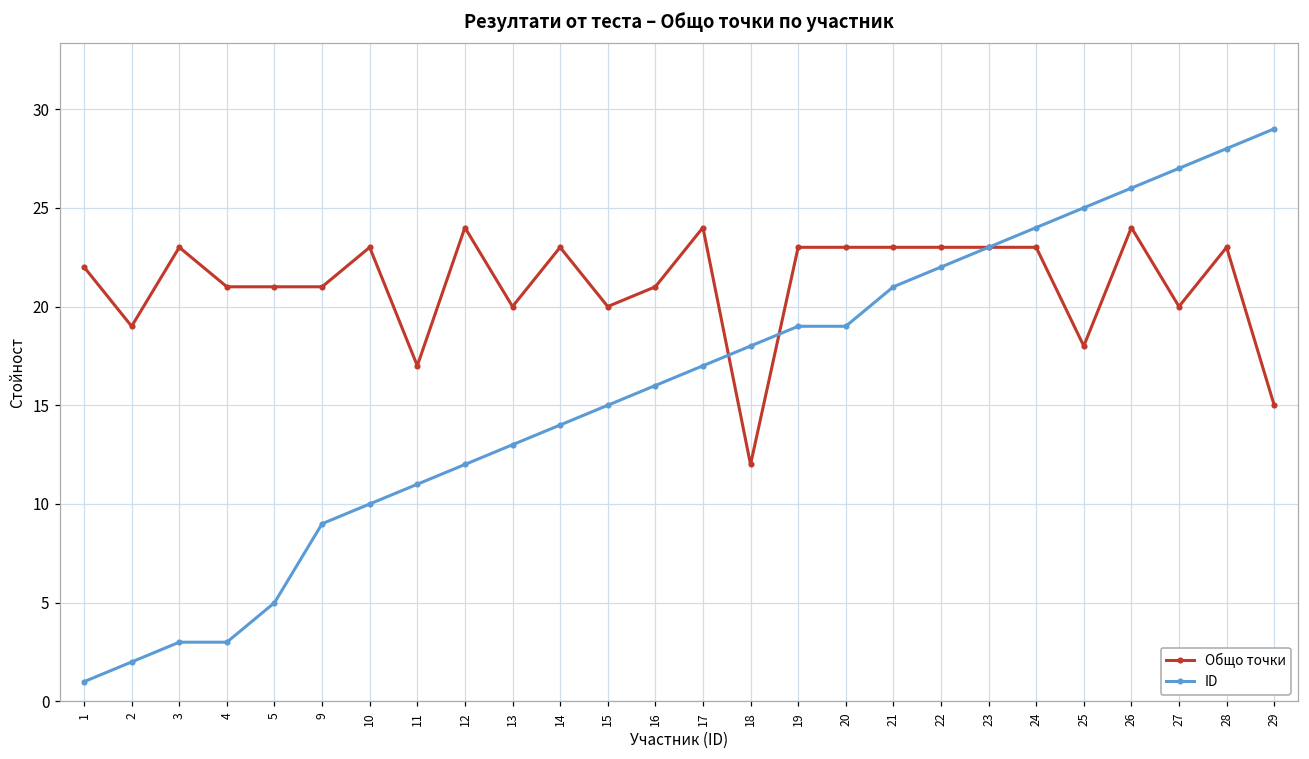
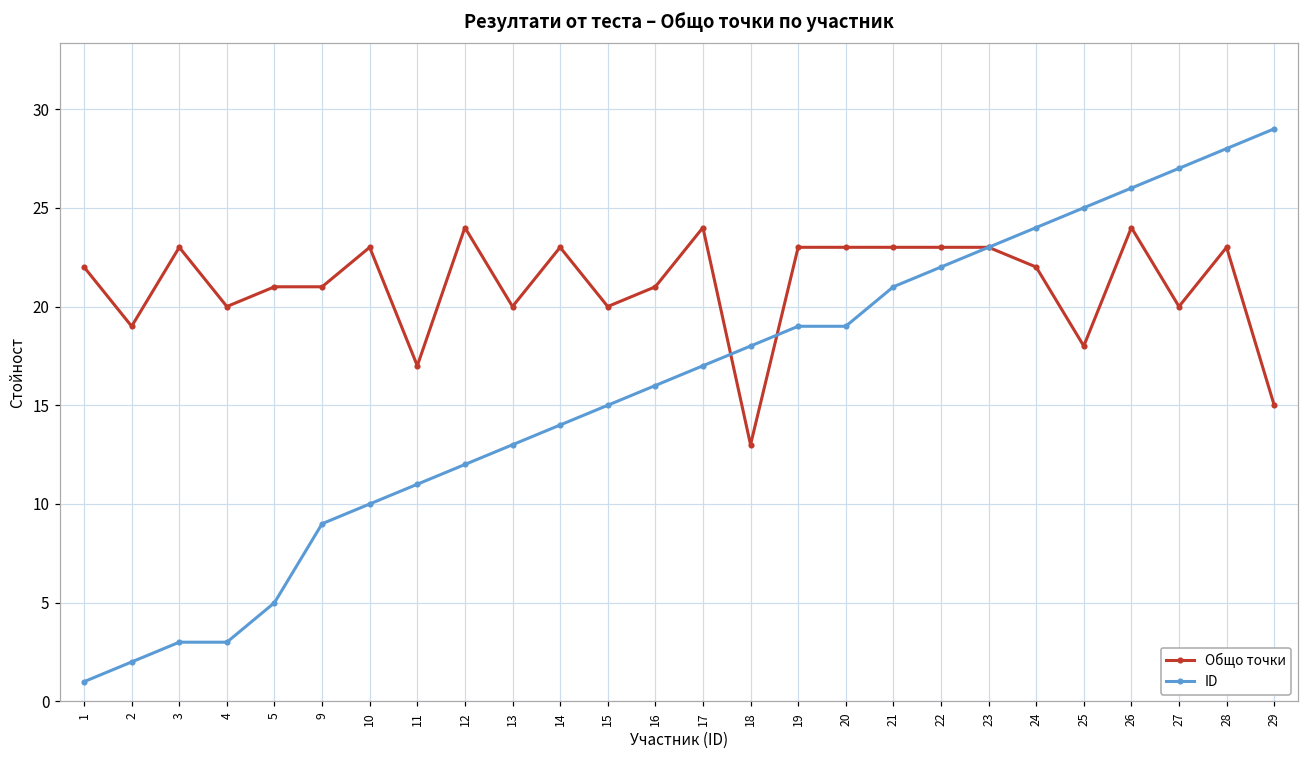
  {
    "Общо точки": {
      "1": 22,
      "2": 19,
      "3": 23,
-     "4": 21,
+     "4": 20,
      "5": 21,
      "9": 21,
      "10": 23,
      "11": 17,
      "12": 24,
      "13": 20,
      "14": 23,
      "15": 20,
      "16": 21,
      "17": 24,
-     "18": 12,
+     "18": 13,
      "19": 23,
      "20": 23,
      "21": 23,
      "22": 23,
-     "24": 23,
+     "24": 22,
      "25": 18,
      "26": 24,
      "27": 20,
      "28": 23,
      "29": 15
    },
    "ID": {
      "1": 1,
      "2": 2,
      "3": 3,
      "4": 3,
      "5": 5,
      "9": 9,
      "10": 10,
      "11": 11,
      "12": 12,
      "13": 13,
      "14": 14,
      "15": 15,
      "16": 16,
      "17": 17,
      "18": 18,
      "19": 19,
      "20": 19,
      "21": 21,
      "22": 22,
      "24": 24,
      "25": 25,
      "26": 26,
      "27": 27,
      "28": 28,
      "29": 29
    }
  }
